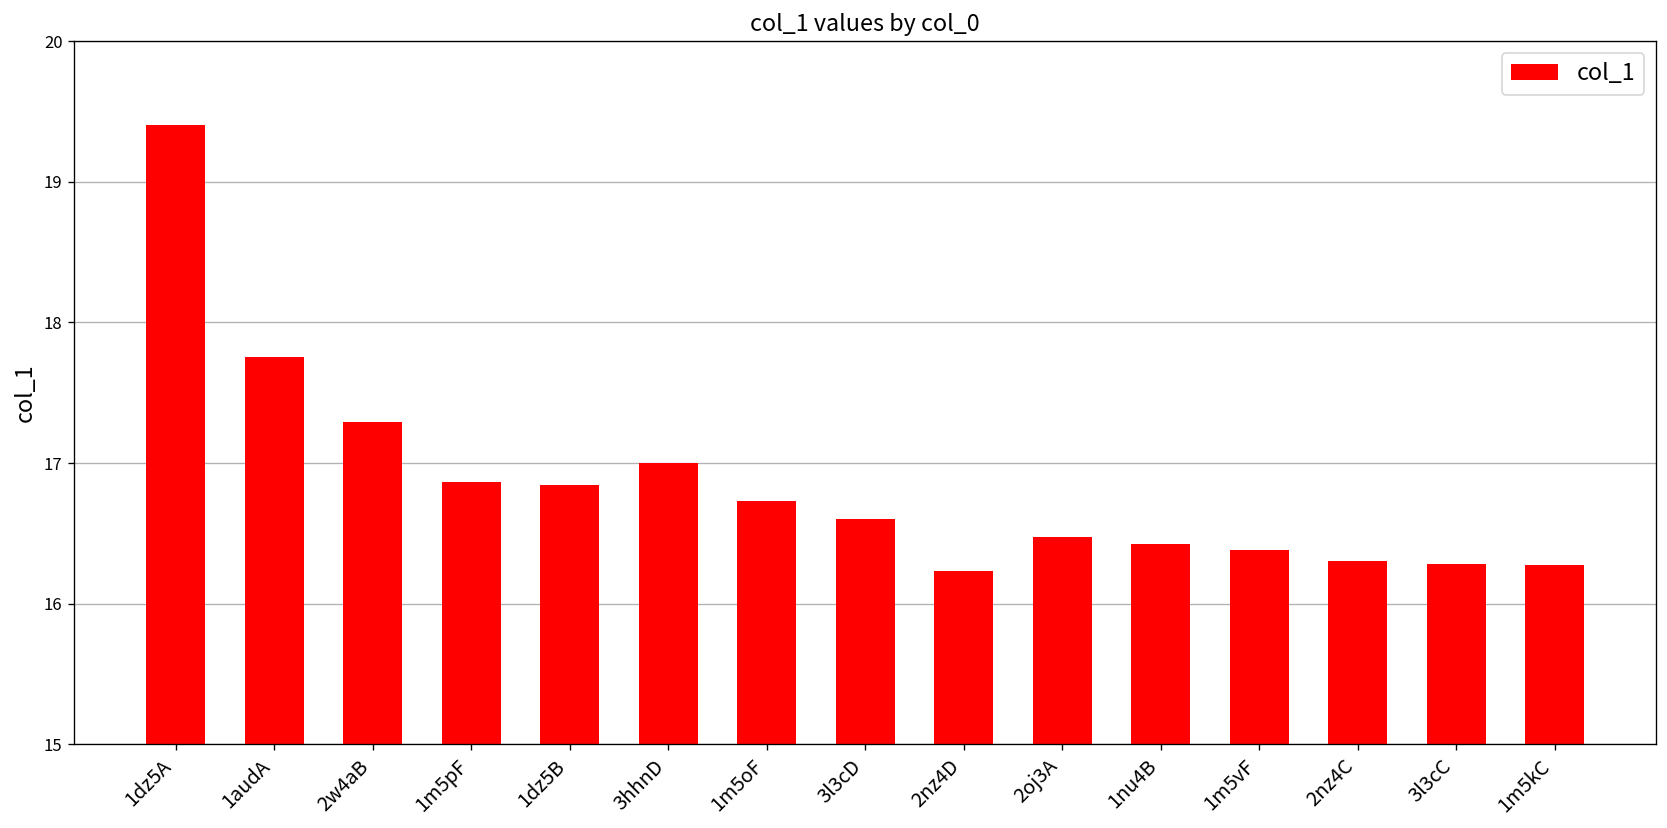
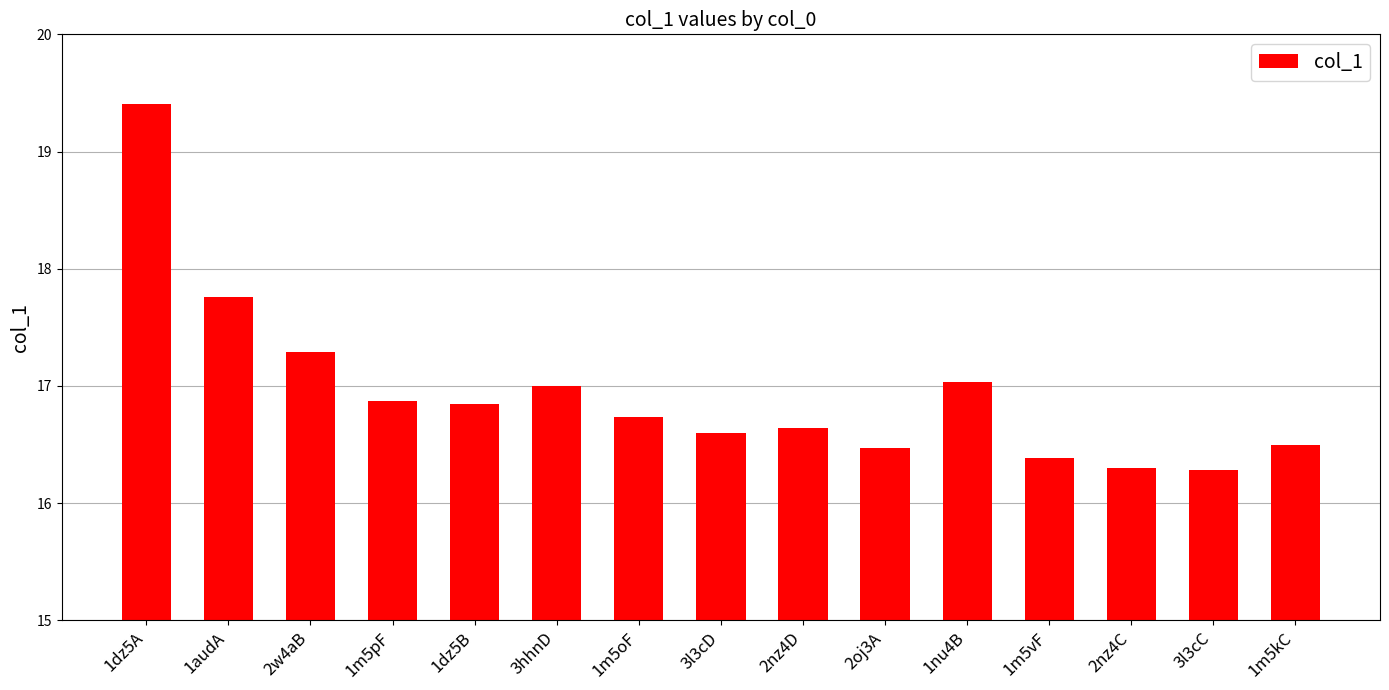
  {
    "1dz5A": 19.40,
    "1audA": 17.76,
    "2w4aB": 17.29,
    "1m5pF": 16.87,
    "1dz5B": 16.84,
    "3hhnD": 17.00,
    "1m5oF": 16.73,
    "3l3cD": 16.60,
-   "2nz4D": 16.23,
+   "2nz4D": 16.64,
    "2oj3A": 16.47,
-   "1nu4B": 16.42,
+   "1nu4B": 17.03,
    "1m5vF": 16.39,
    "2nz4C": 16.30,
    "3l3cC": 16.28,
-   "1m5kC": 16.28
+   "1m5kC": 16.50
  }
